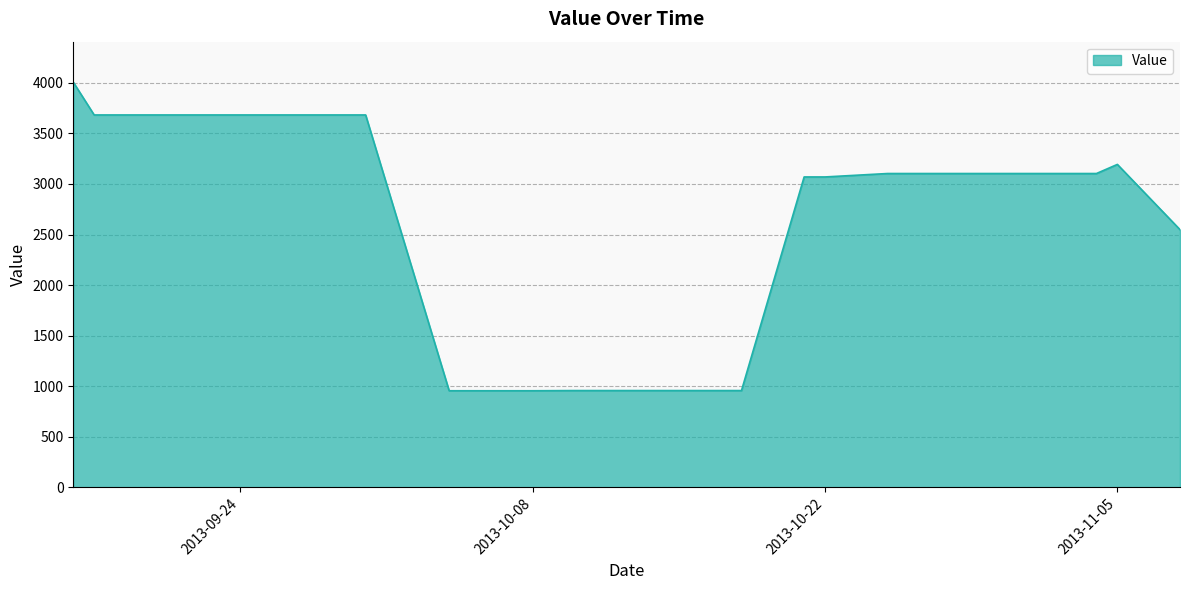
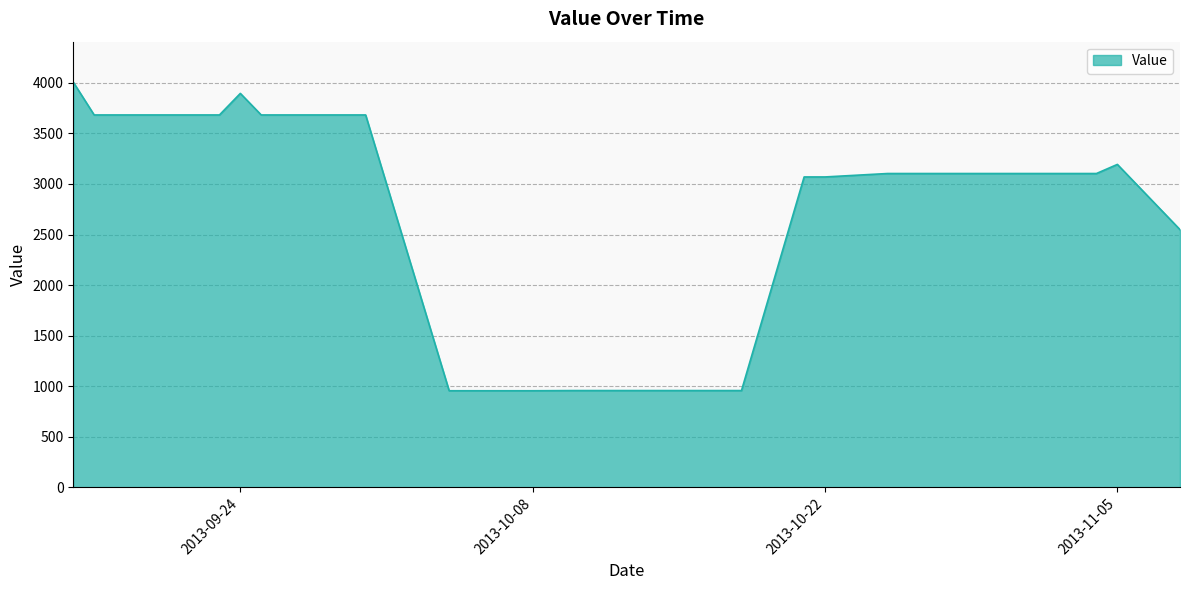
  {
-   "2013-09-24": 3680,
+   "2013-09-24": 3900,
    "2013-10-08": 960,
    "2013-10-22": 3070,
    "2013-11-05": 3190
  }
